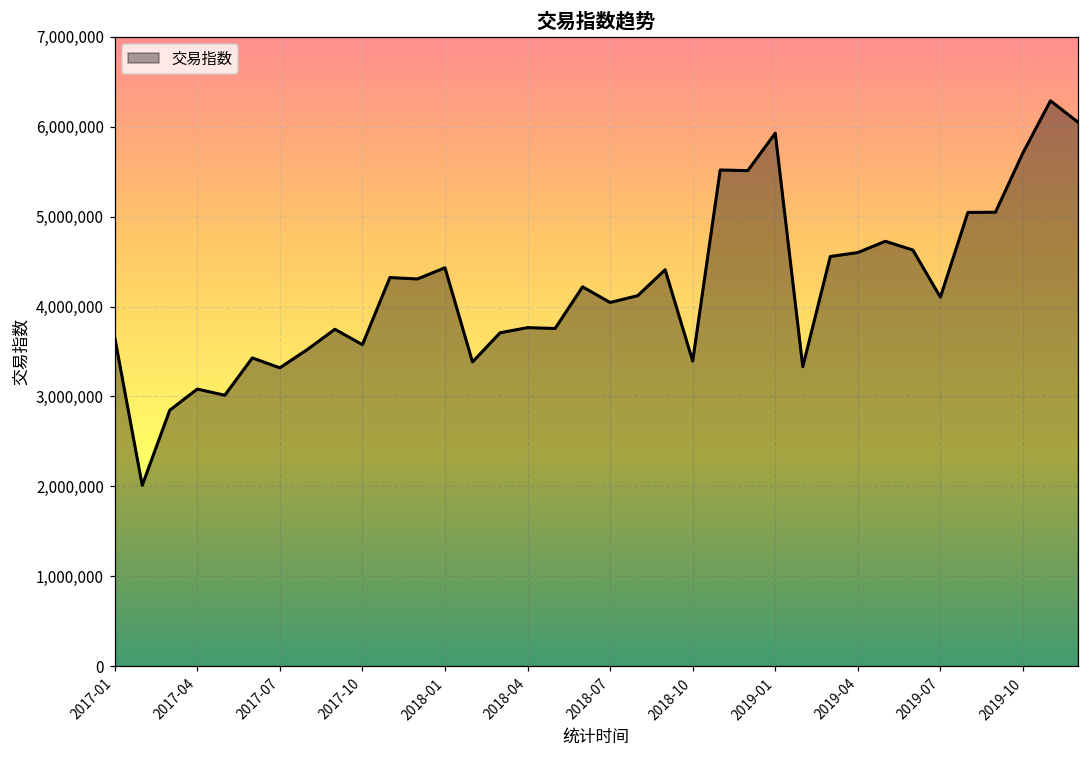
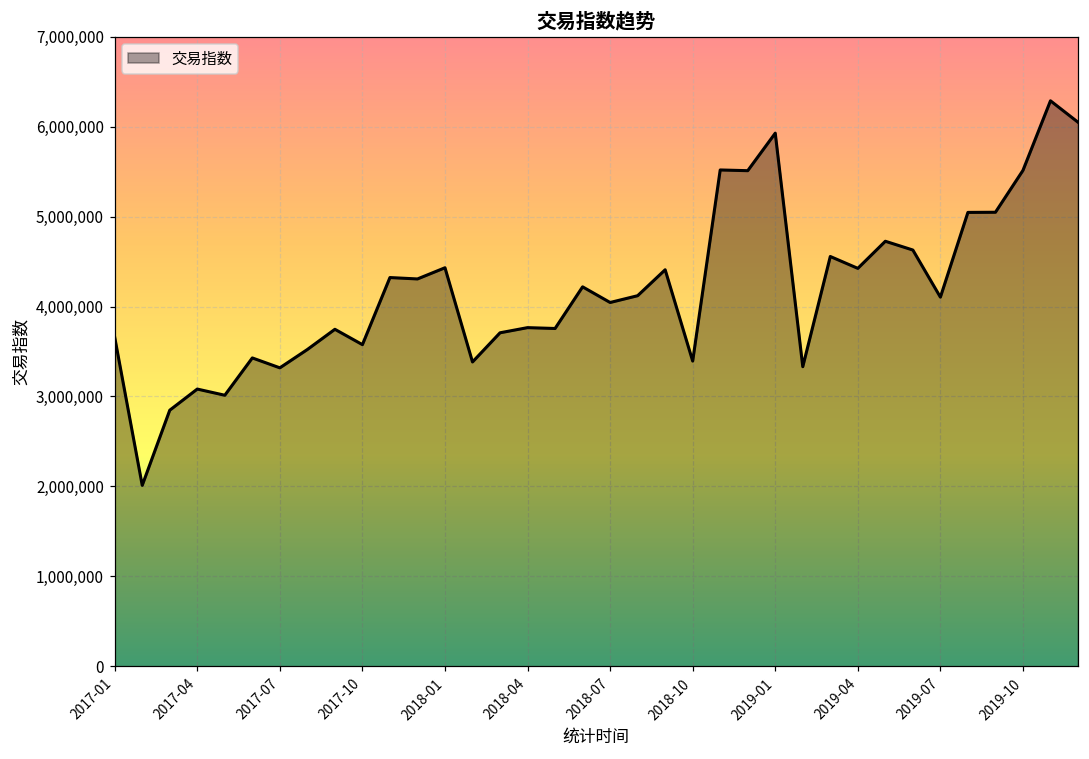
  {
    "2017-01": "3,700,000",
    "2017-04": "3,100,000",
    "2017-07": "3,300,000",
    "2017-10": "3,600,000",
    "2018-01": "4,400,000",
    "2018-04": "3,800,000",
    "2018-07": "4,000,000",
    "2018-10": "3,400,000",
    "2019-01": "5,900,000",
-   "2019-04": "4,600,000",
+   "2019-04": "4,400,000",
    "2019-07": "4,100,000",
-   "2019-10": "5,700,000"
+   "2019-10": "5,500,000"
  }
